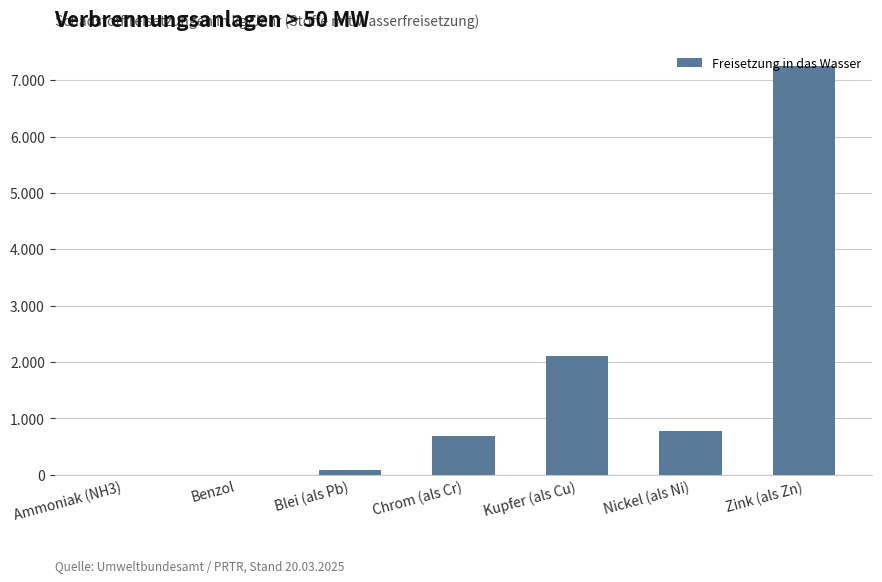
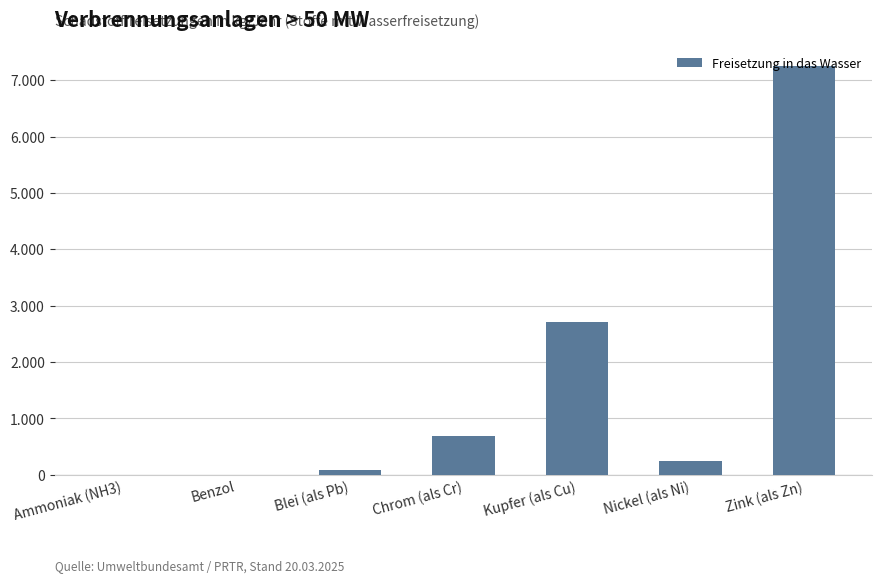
  {
    "Ammoniak (NH3)": 0.0,
    "Benzol": 0.0,
    "Blei (als Pb)": 0.1,
    "Chrom (als Cr)": 0.7,
-   "Kupfer (als Cu)": 2.1,
-   "Nickel (als Ni)": 0.8,
+   "Kupfer (als Cu)": 2.7,
+   "Nickel (als Ni)": 0.3,
    "Zink (als Zn)": 7.2
  }
